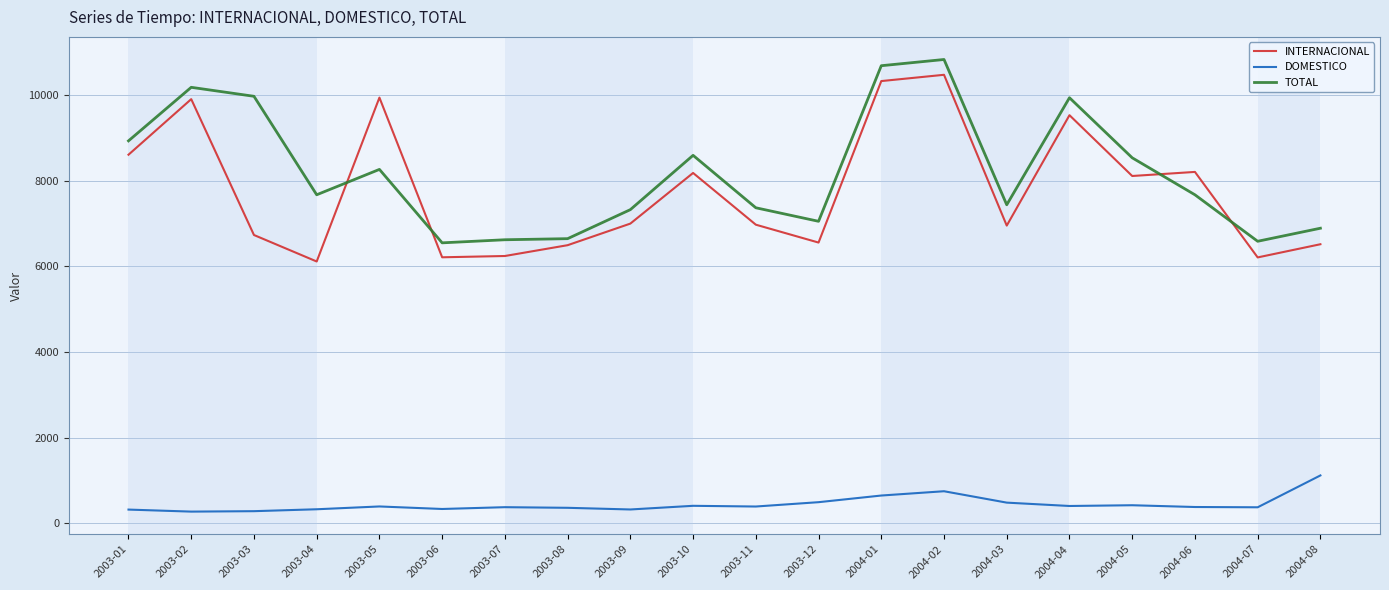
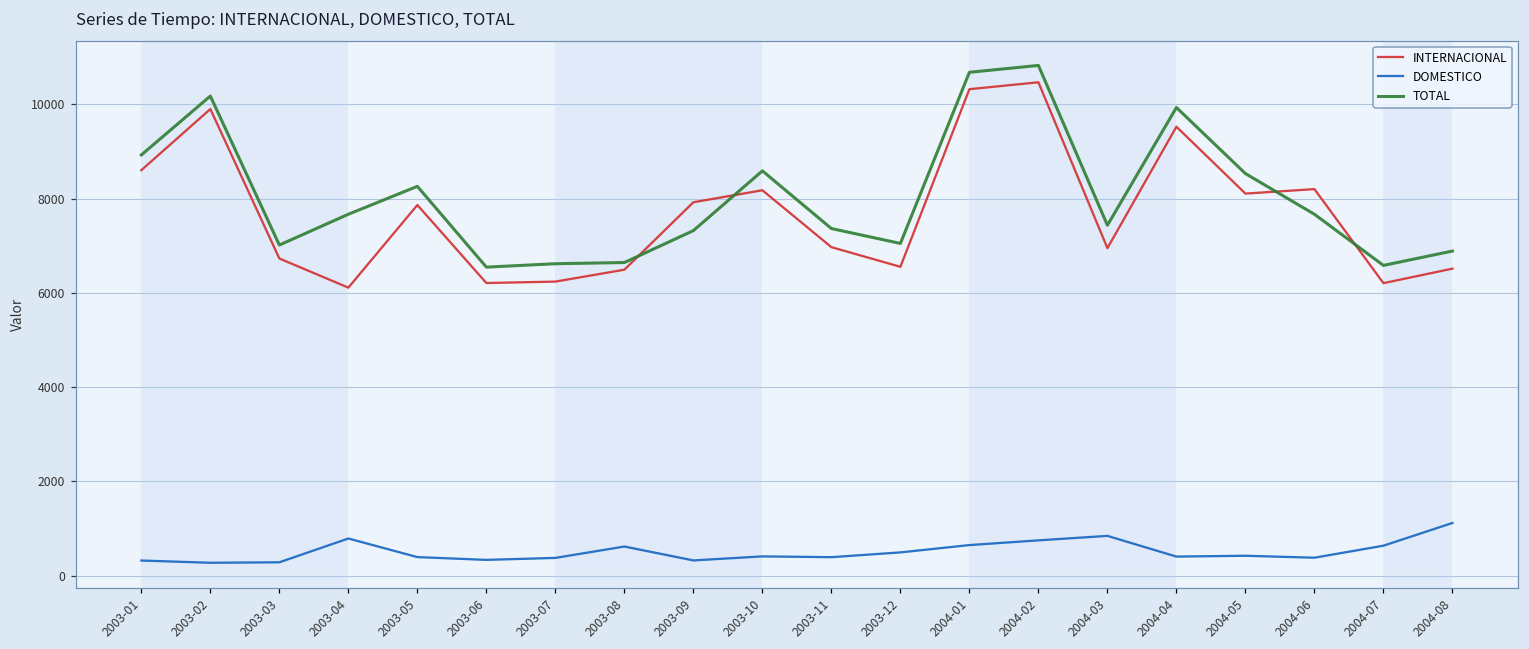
  {
    "INTERNACIONAL": {
      "2003-01": 8600,
      "2003-02": 9900,
      "2003-03": 6700,
      "2003-04": 6100,
-     "2003-05": 9900,
+     "2003-05": 7900,
      "2003-06": 6200,
      "2003-07": 6200,
      "2003-08": 6500,
-     "2003-09": 7000,
+     "2003-09": 7900,
      "2003-10": 8200,
      "2003-11": 7000,
      "2003-12": 6600,
      "2004-01": 10300,
      "2004-02": 10500,
      "2004-03": 6900,
      "2004-04": 9500,
      "2004-05": 8100,
      "2004-06": 8200,
      "2004-07": 6200,
      "2004-08": 6500
    },
    "DOMESTICO": {
      "2003-01": 300,
      "2003-02": 300,
      "2003-03": 300,
-     "2003-04": 300,
+     "2003-04": 800,
      "2003-05": 400,
      "2003-06": 300,
      "2003-07": 400,
-     "2003-08": 400,
+     "2003-08": 600,
      "2003-09": 300,
      "2003-10": 400,
      "2003-11": 400,
      "2003-12": 500,
      "2004-01": 700,
      "2004-02": 800,
-     "2004-03": 500,
+     "2004-03": 800,
      "2004-04": 400,
      "2004-05": 400,
      "2004-06": 400,
-     "2004-07": 400,
+     "2004-07": 600,
      "2004-08": 1100
    },
    "TOTAL": {
      "2003-01": 8900,
      "2003-02": 10200,
-     "2003-03": 10000,
+     "2003-03": 7000,
      "2003-04": 7700,
      "2003-05": 8300,
      "2003-06": 6500,
      "2003-07": 6600,
      "2003-08": 6600,
      "2003-09": 7300,
      "2003-10": 8600,
      "2003-11": 7400,
      "2003-12": 7000,
      "2004-01": 10700,
      "2004-02": 10800,
      "2004-03": 7400,
      "2004-04": 9900,
      "2004-05": 8500,
      "2004-06": 7700,
      "2004-07": 6600,
      "2004-08": 6900
    }
  }
